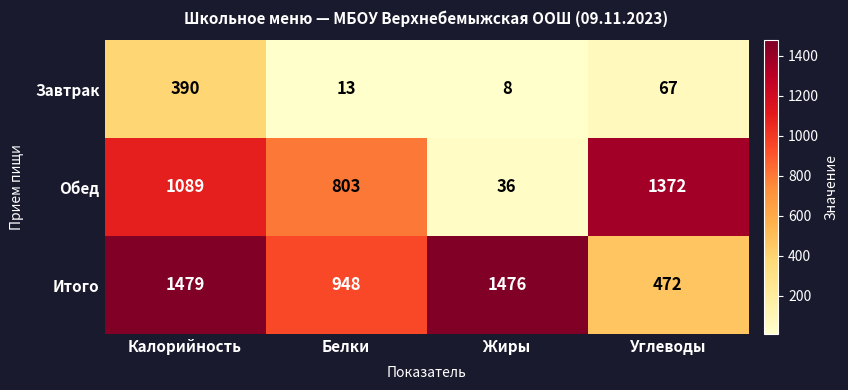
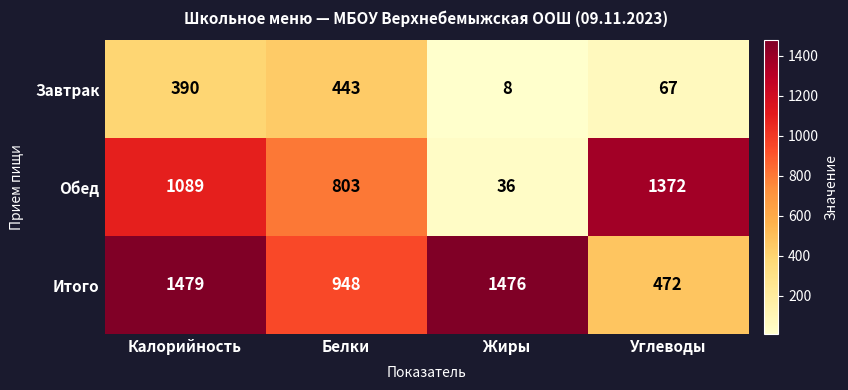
  {
    "Завтрак": {
      "Калорийность": 390,
-     "Белки": 13,
+     "Белки": 443,
      "Жиры": 8,
      "Углеводы": 67
    },
    "Обед": {
      "Калорийность": 1089,
      "Белки": 803,
      "Жиры": 36,
      "Углеводы": 1372
    },
    "Итого": {
      "Калорийность": 1479,
      "Белки": 948,
      "Жиры": 1476,
      "Углеводы": 472
    }
  }
